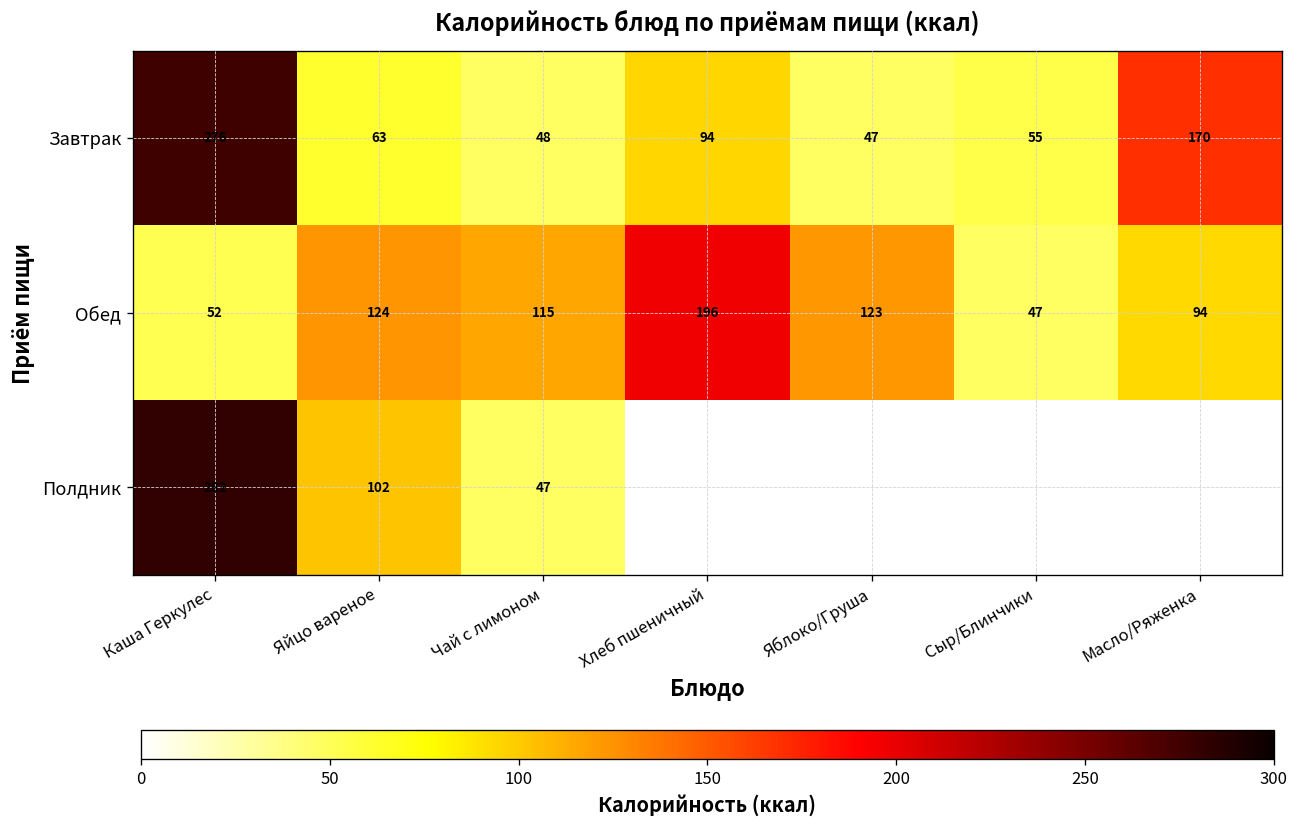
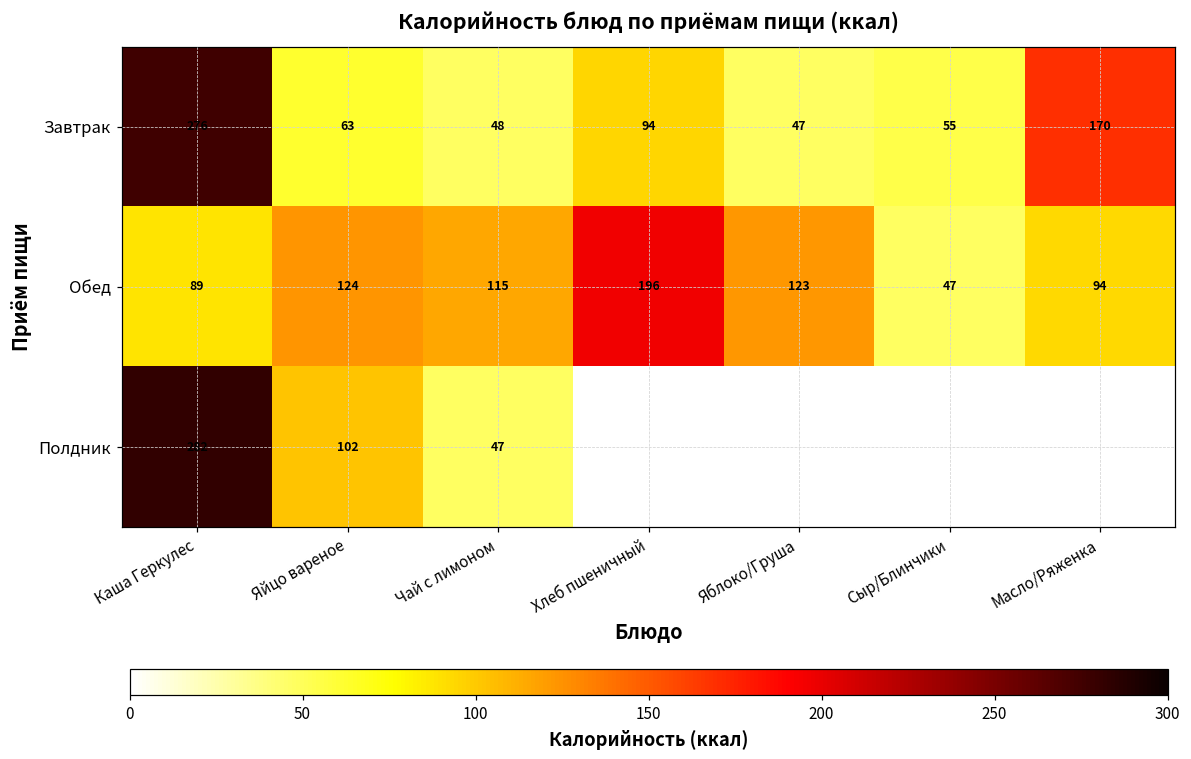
  {
    "Завтрак": {
      "Каша Геркулес": 276,
      "Яйцо вареное": 63,
      "Чай с лимоном": 48,
      "Хлеб пшеничный": 94,
      "Яблоко/Груша": 47,
      "Сыр/Блинчики": 55,
      "Масло/Ряженка": 170
    },
    "Обед": {
-     "Каша Геркулес": 52,
+     "Каша Геркулес": 89,
      "Яйцо вареное": 124,
      "Чай с лимоном": 115,
      "Хлеб пшеничный": 196,
      "Яблоко/Груша": 123,
      "Сыр/Блинчики": 47,
      "Масло/Ряженка": 94
    },
    "Полдник": {
      "Каша Геркулес": 282,
      "Яйцо вареное": 102,
      "Чай с лимоном": 47
    }
  }
